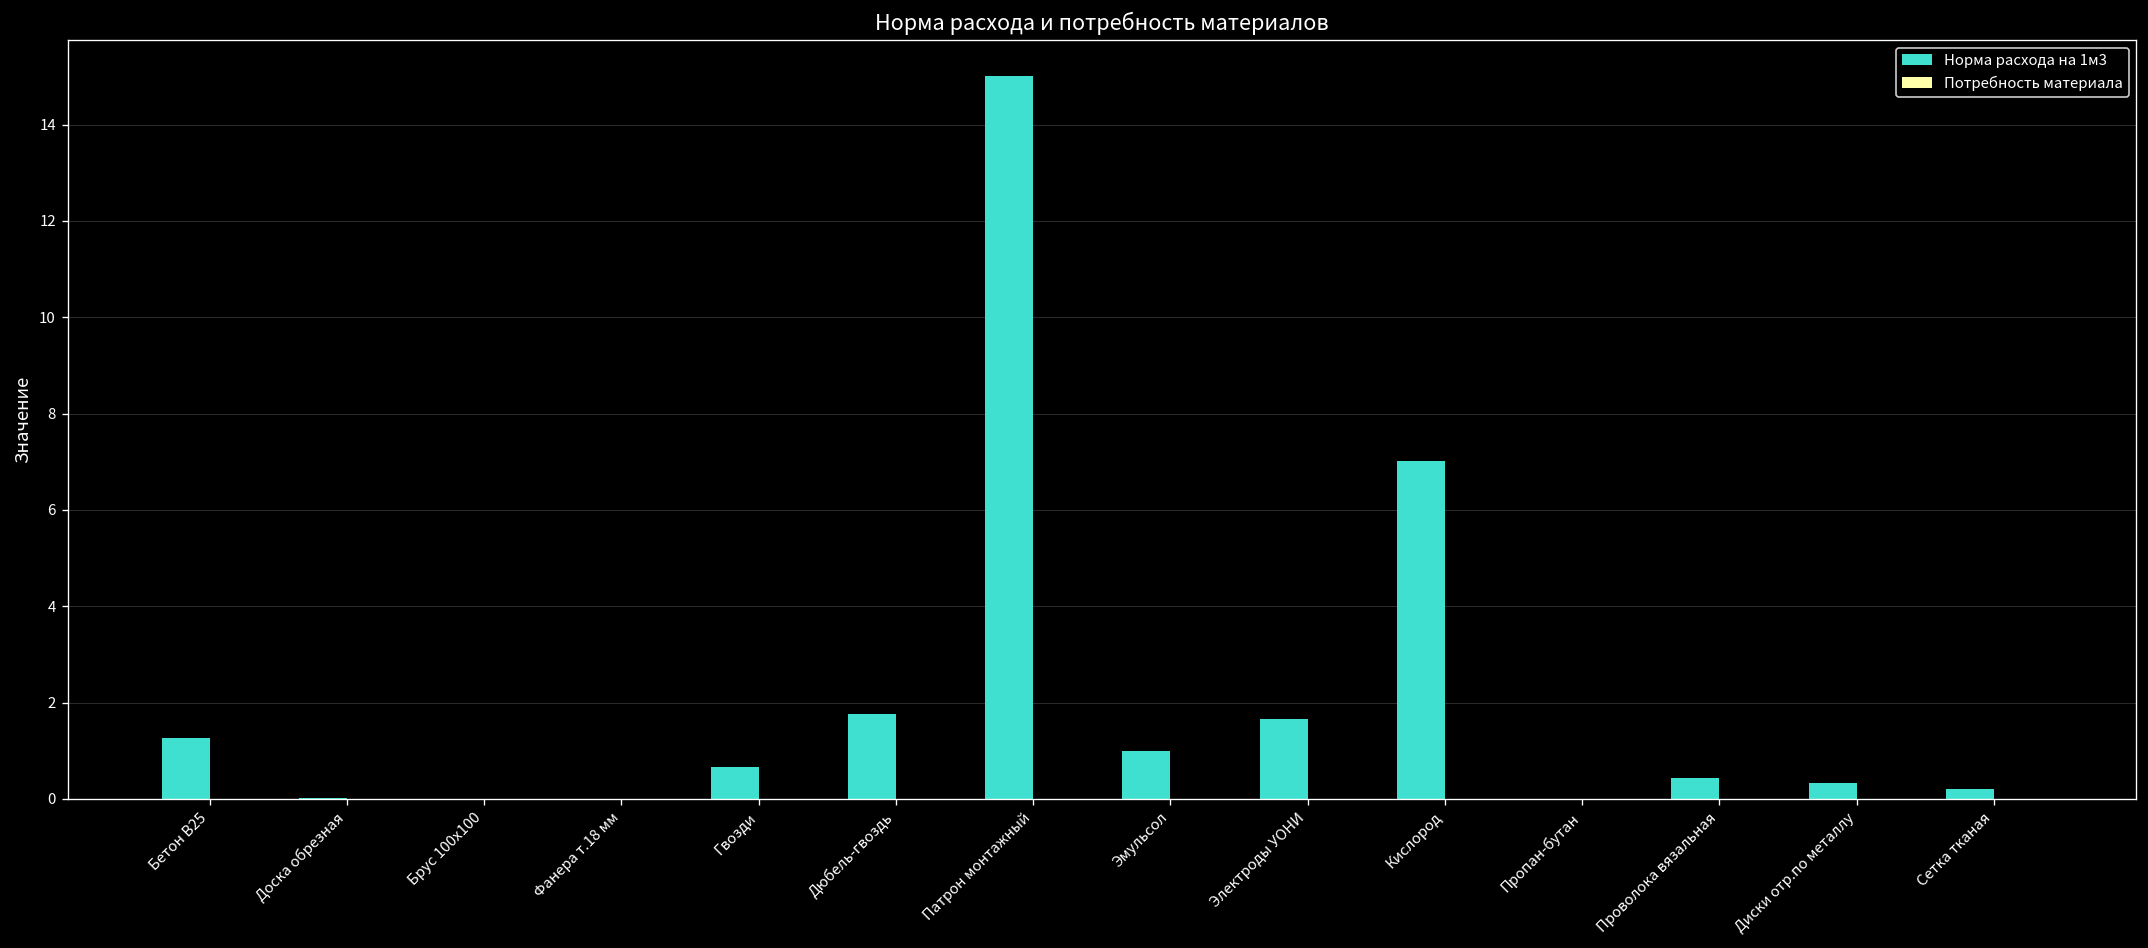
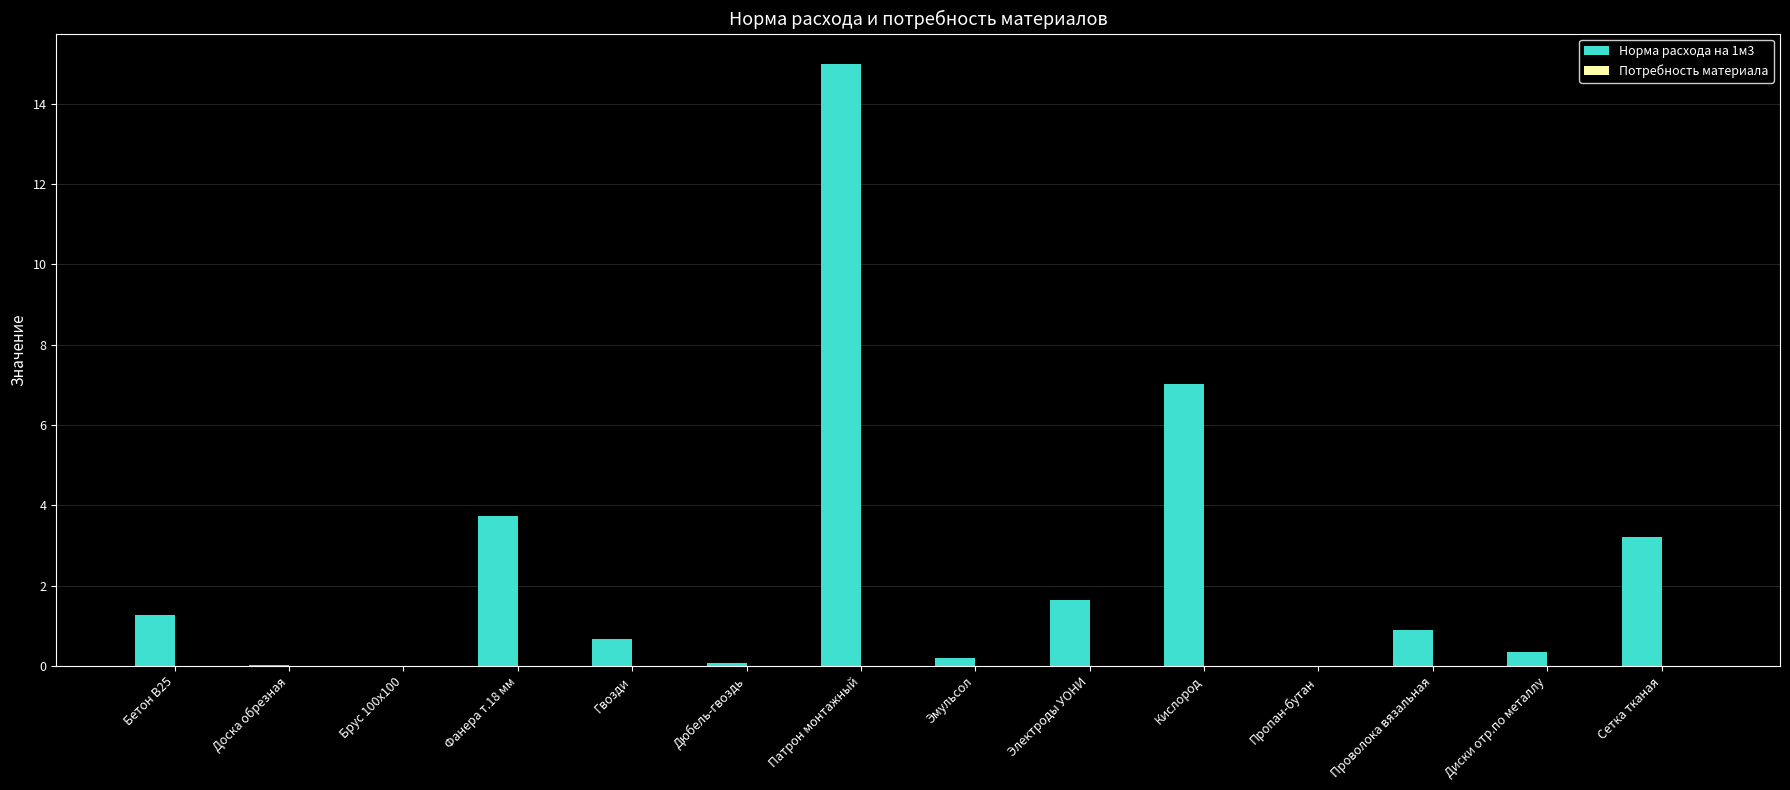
  {
    "Норма расхода на 1м3": {
      "Бетон В25": 1.3,
-     "Фанера т.18 мм": 0.0,
+     "Фанера т.18 мм": 3.7,
      "Гвозди": 0.7,
-     "Дюбель-гвоздь": 1.8,
+     "Дюбель-гвоздь": 0.1,
      "Патрон монтажный": 15.0,
-     "Эмульсол": 1.0,
+     "Эмульсол": 0.2,
      "Электроды УОНИ": 1.7,
      "Кислород": 7.0,
-     "Проволока вязальная": 0.4,
+     "Проволока вязальная": 0.9,
      "Диски отр.по металлу": 0.3,
-     "Сетка тканая": 0.2
+     "Сетка тканая": 3.2
    },
    "Потребность материала": {
      "Бетон В25": 0.0,
      "Доска обрезная": 0.0,
      "Брус 100х100": 0.0,
      "Фанера т.18 мм": 0.0,
      "Гвозди": 0.0,
      "Дюбель-гвоздь": 0.0,
      "Патрон монтажный": 0.0,
      "Эмульсол": 0.0,
      "Электроды УОНИ": 0.0,
      "Кислород": 0.0,
      "Пропан-бутан": 0.0,
      "Проволока вязальная": 0.0,
      "Диски отр.по металлу": 0.0,
      "Сетка тканая": 0.0
    }
  }
